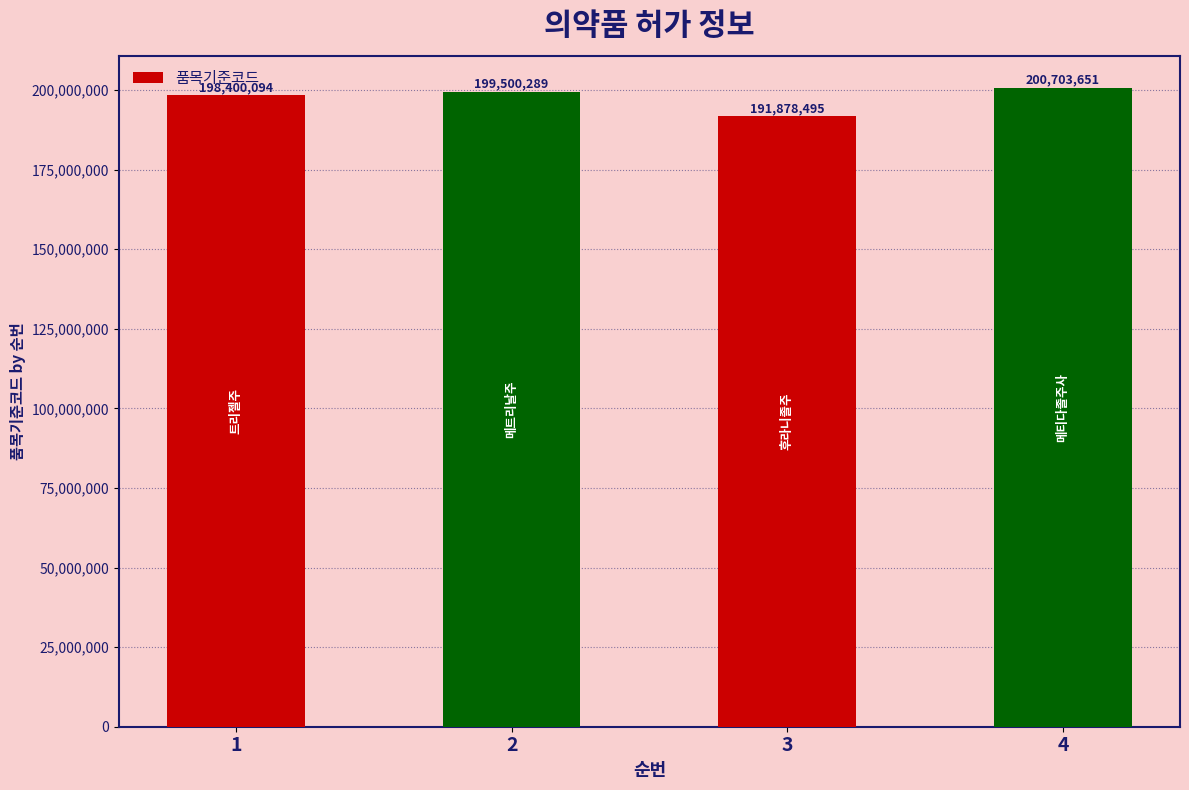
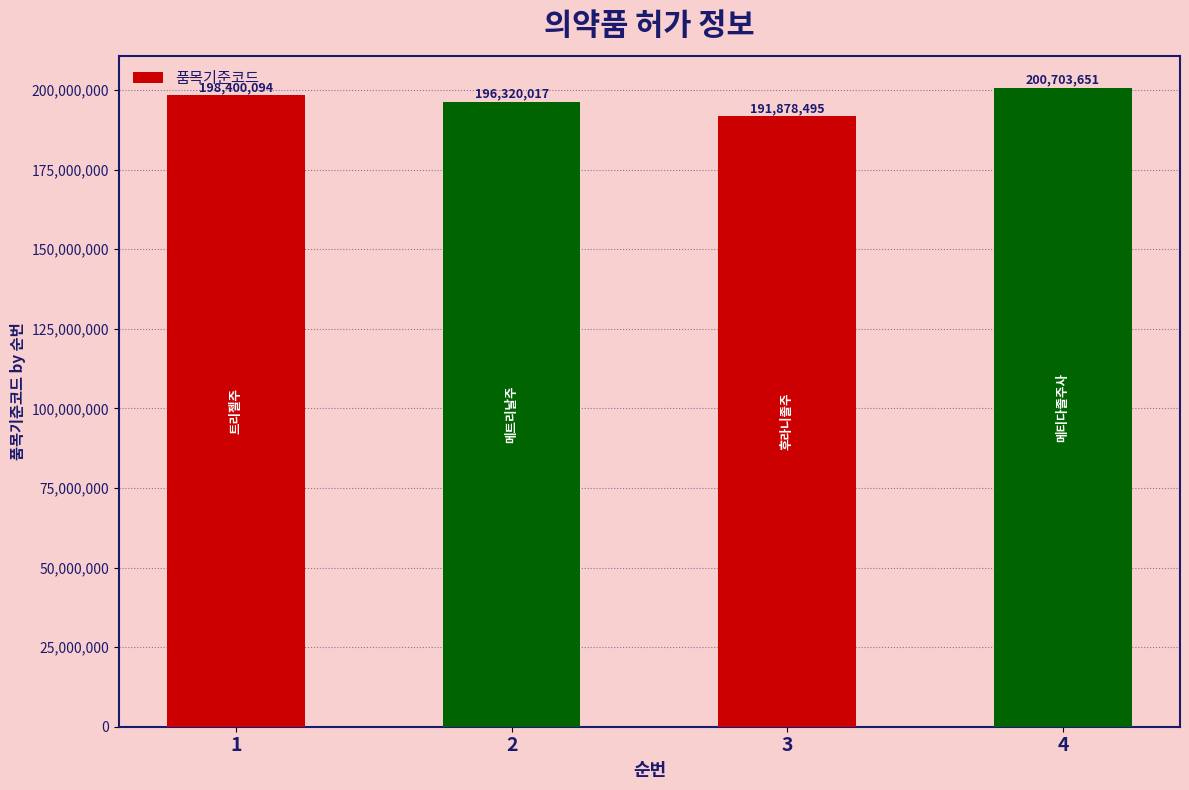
  {
    "1": "198,400,094",
-   "2": "199,500,289",
+   "2": "196,320,017",
    "3": "191,878,495",
    "4": "200,703,651"
  }
